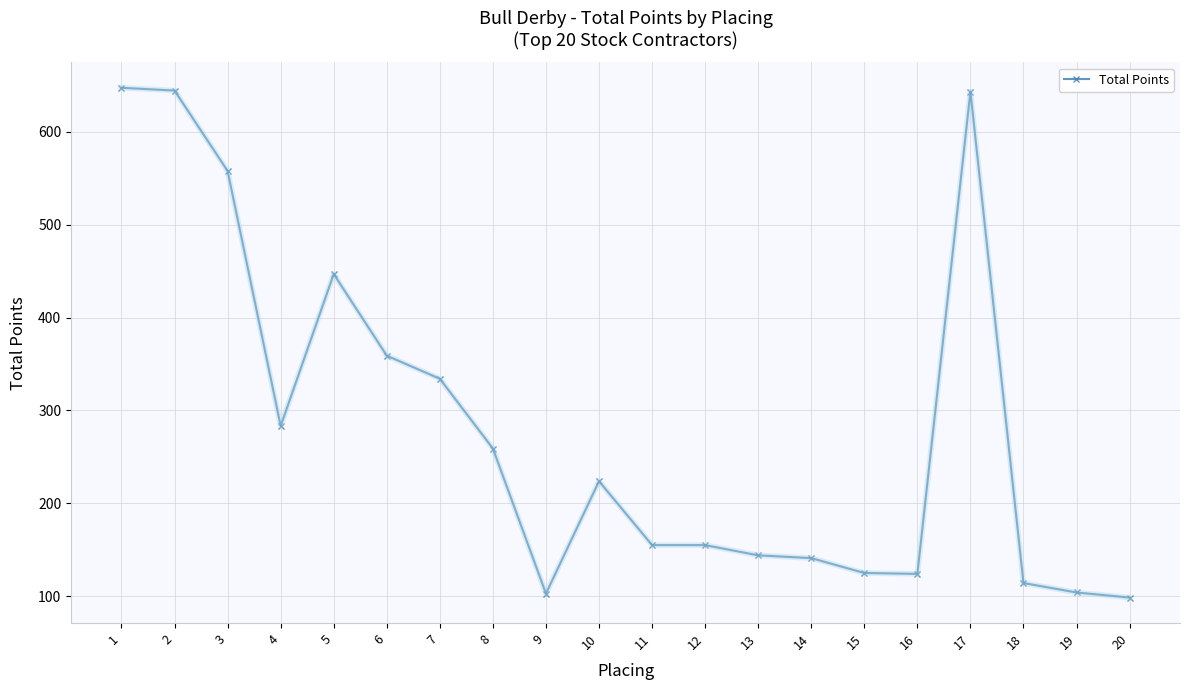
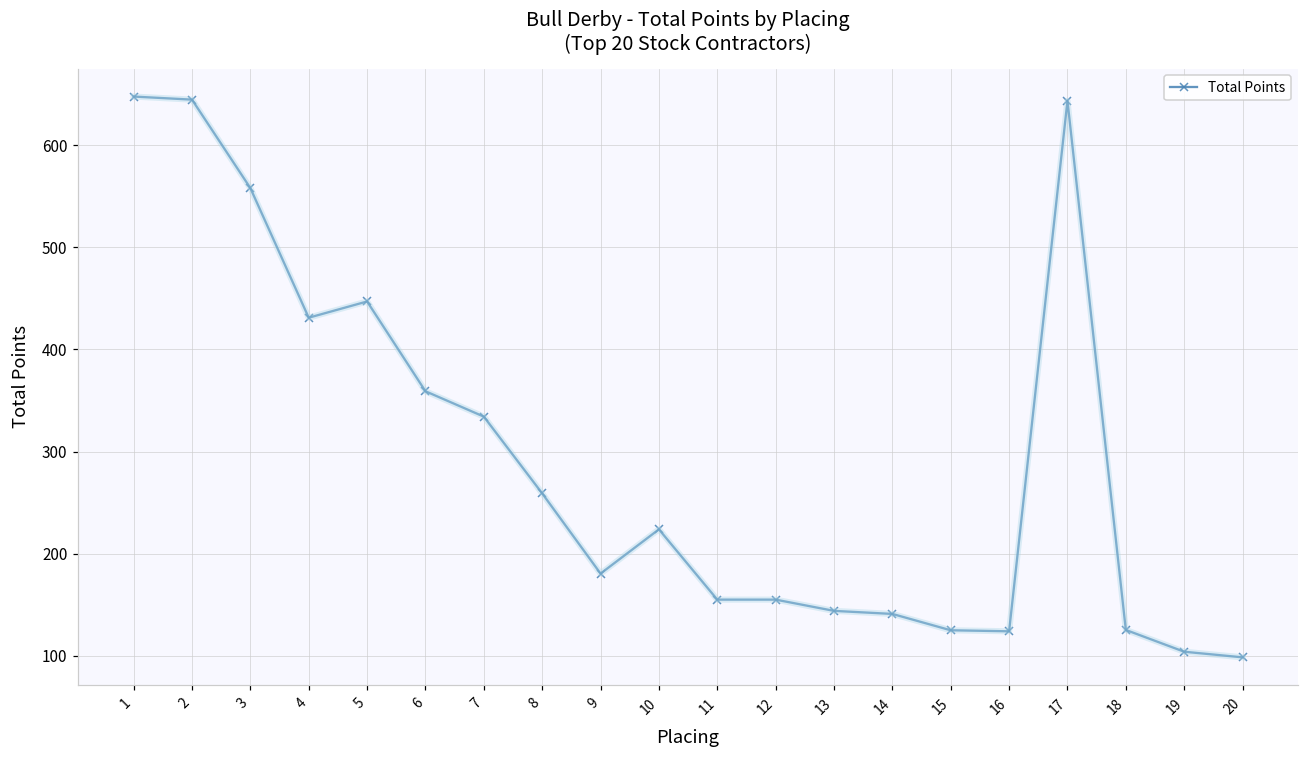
  {
    "1": 650,
    "2": 640,
    "3": 560,
-   "4": 280,
+   "4": 430,
    "5": 450,
    "6": 360,
    "7": 330,
    "8": 260,
-   "9": 100,
+   "9": 180,
    "10": 220,
    "11": 160,
    "12": 160,
    "13": 140,
    "14": 140,
    "15": 130,
    "16": 120,
    "17": 640,
-   "18": 110,
+   "18": 130,
    "19": 100,
    "20": 100
  }
